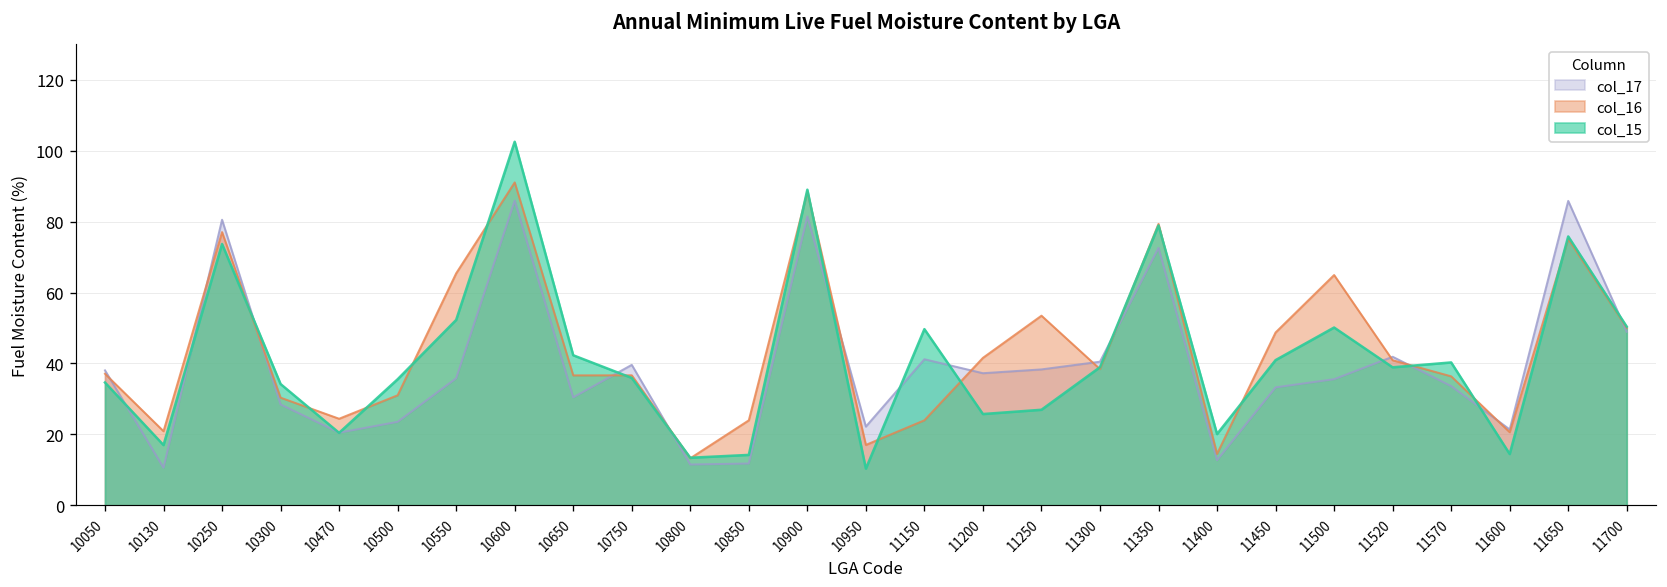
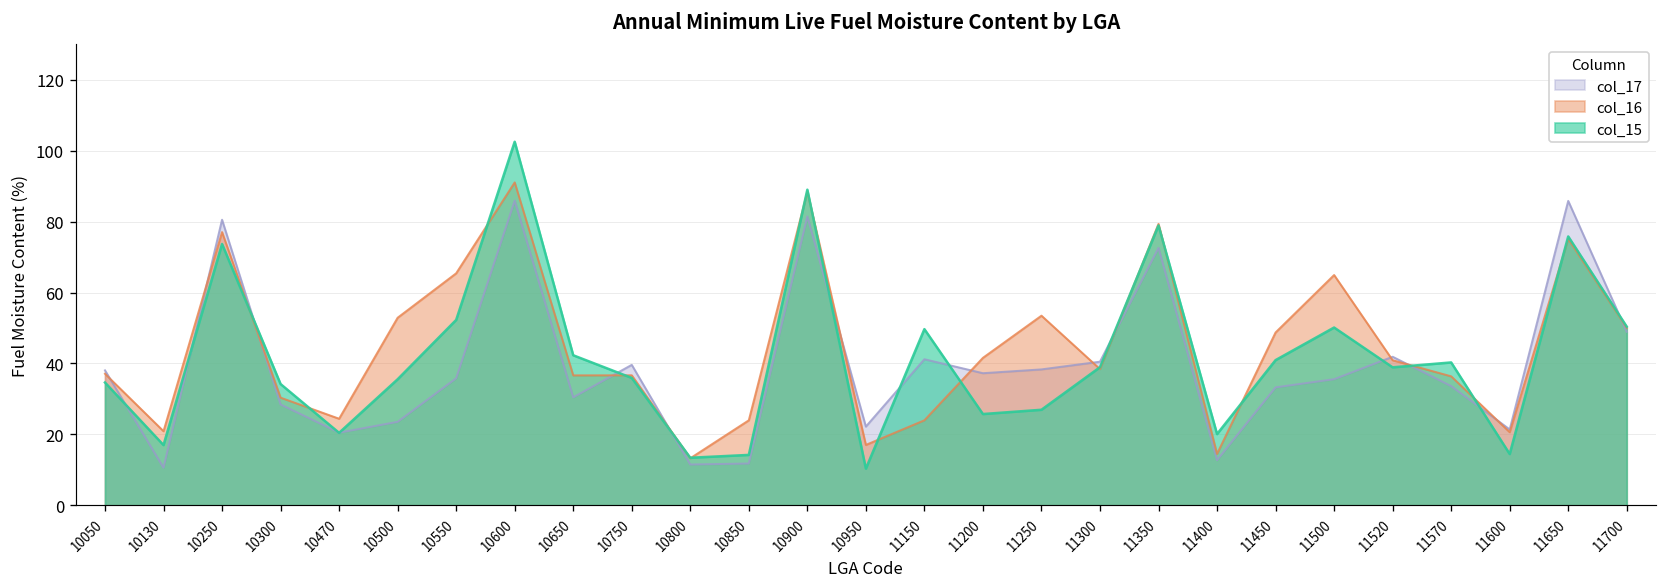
  {
    "col_17": {
      "10050": 38,
      "10130": 11,
      "10250": 81,
      "10300": 28,
      "10500": 24,
      "10550": 36,
      "10600": 86,
      "10650": 30,
      "10750": 40,
      "10800": 12,
      "10850": 12,
      "10900": 81,
      "10950": 22,
      "11150": 41,
      "11200": 37,
      "11250": 38,
      "11300": 41,
      "11350": 73,
      "11400": 13,
      "11450": 33,
      "11500": 36,
      "11520": 42,
      "11570": 34,
      "11650": 86,
      "11700": 49
    },
    "col_16": {
      "10050": 37,
      "10130": 21,
      "10250": 77,
      "10300": 30,
      "10470": 24,
-     "10500": 31,
+     "10500": 53,
      "10550": 65,
      "10600": 91,
      "10650": 37,
      "10850": 24,
      "10950": 17,
      "11150": 24,
      "11200": 42,
      "11250": 53,
      "11400": 14,
      "11450": 49,
      "11500": 65,
      "11520": 41,
      "11570": 36
    },
    "col_15": {
      "10050": 35,
      "10130": 17,
      "10250": 74,
      "10300": 34,
      "10500": 36,
      "10550": 52,
      "10600": 103,
      "10650": 42,
      "10850": 14,
      "10950": 10,
      "11150": 50,
      "11200": 26,
      "11250": 27,
      "11400": 20,
      "11450": 41,
      "11500": 50,
      "11520": 39,
      "11570": 40,
      "11600": 14
    }
  }
